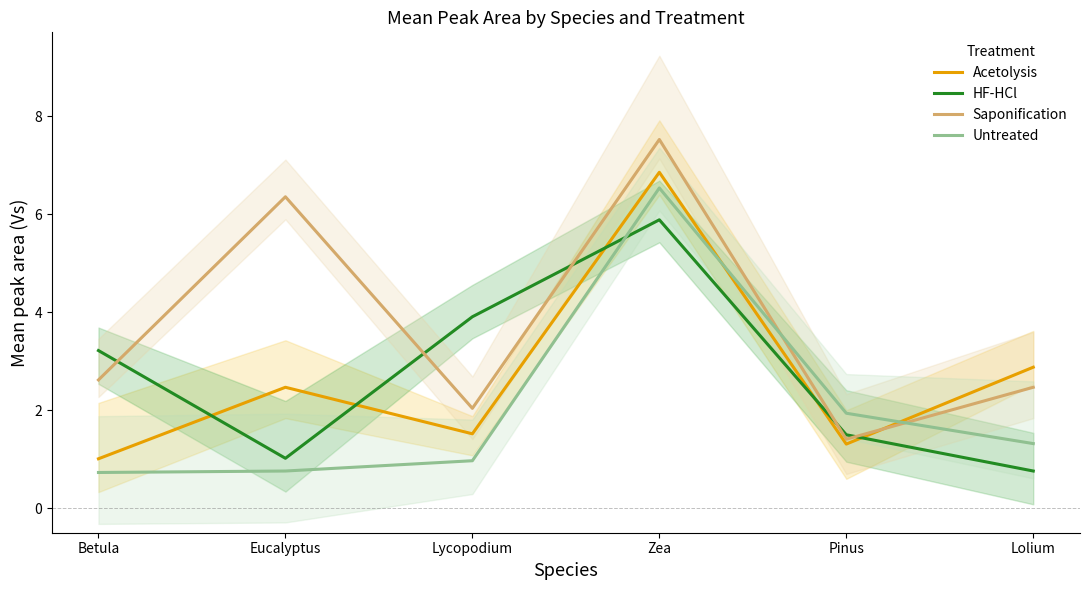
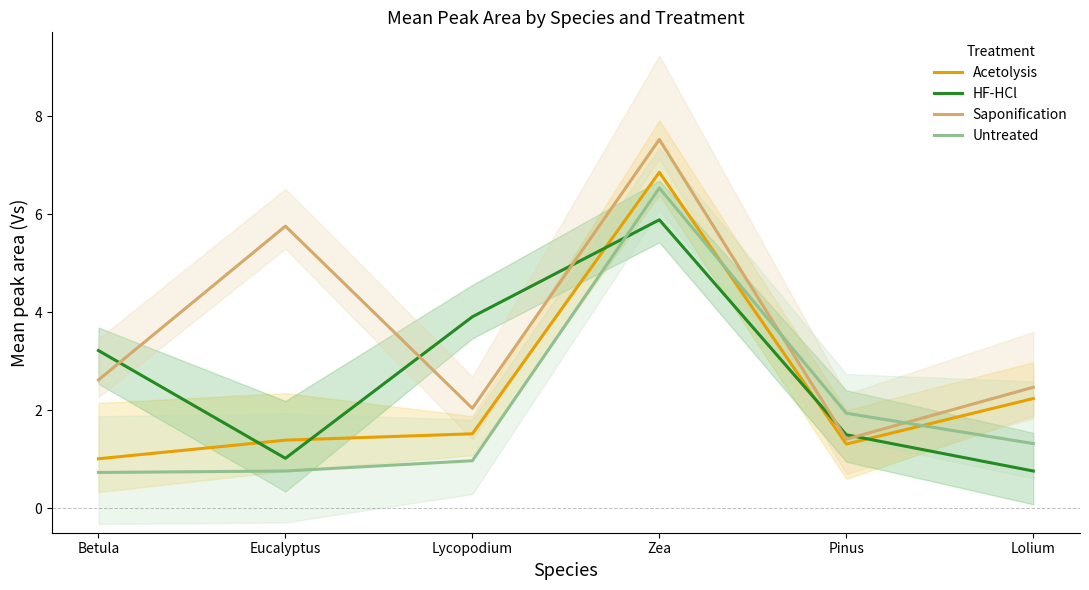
  {
    "Acetolysis": {
      "Betula": 1.0,
-     "Eucalyptus": 2.5,
+     "Eucalyptus": 1.4,
      "Lycopodium": 1.5,
      "Zea": 6.9,
      "Pinus": 1.3,
-     "Lolium": 2.9
+     "Lolium": 2.2
    },
    "HF-HCl": {
      "Betula": 3.2,
      "Eucalyptus": 1.0,
      "Lycopodium": 3.9,
      "Zea": 5.9,
      "Pinus": 1.5,
      "Lolium": 0.8
    },
    "Saponification": {
      "Betula": 2.6,
-     "Eucalyptus": 6.4,
+     "Eucalyptus": 5.8,
      "Lycopodium": 2.0,
      "Zea": 7.5,
      "Pinus": 1.4,
      "Lolium": 2.5
    },
    "Untreated": {
      "Betula": 0.7,
      "Eucalyptus": 0.8,
      "Lycopodium": 1.0,
      "Zea": 6.5,
      "Pinus": 1.9,
      "Lolium": 1.3
    }
  }
